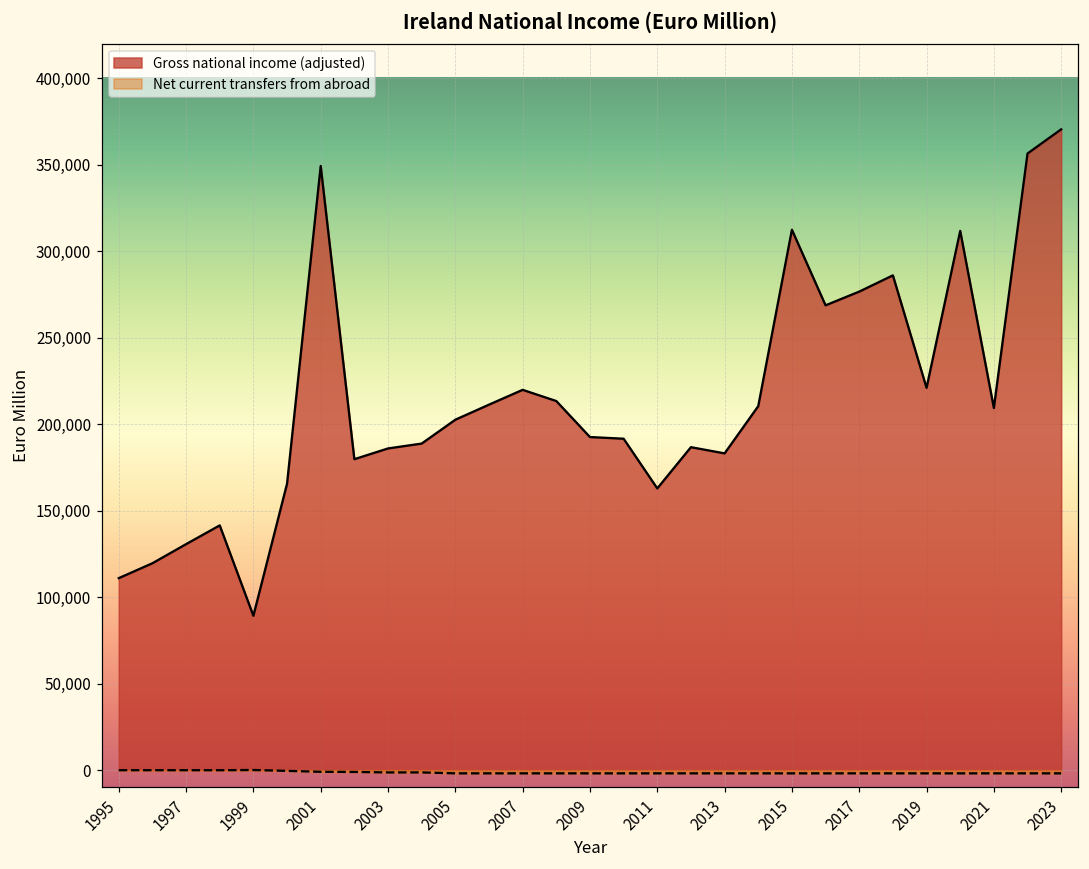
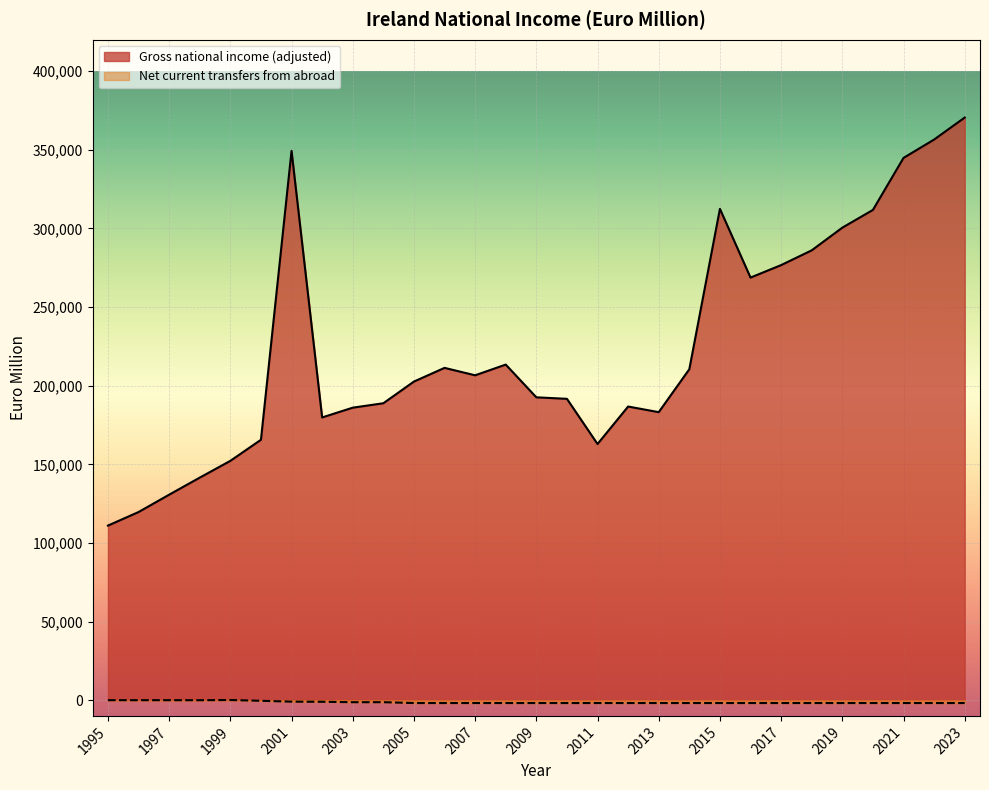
  {
    "Gross national income (adjusted)": {
      "1995": "111,000",
      "1997": "131,000",
-     "1999": "89,000",
+     "1999": "152,000",
      "2001": "349,000",
      "2003": "186,000",
      "2005": "203,000",
-     "2007": "220,000",
+     "2007": "207,000",
      "2009": "193,000",
      "2011": "163,000",
      "2013": "183,000",
      "2015": "312,000",
      "2017": "277,000",
-     "2019": "221,000",
-     "2021": "209,000",
+     "2019": "300,000",
+     "2021": "345,000",
      "2023": "370,000"
    }
  }
